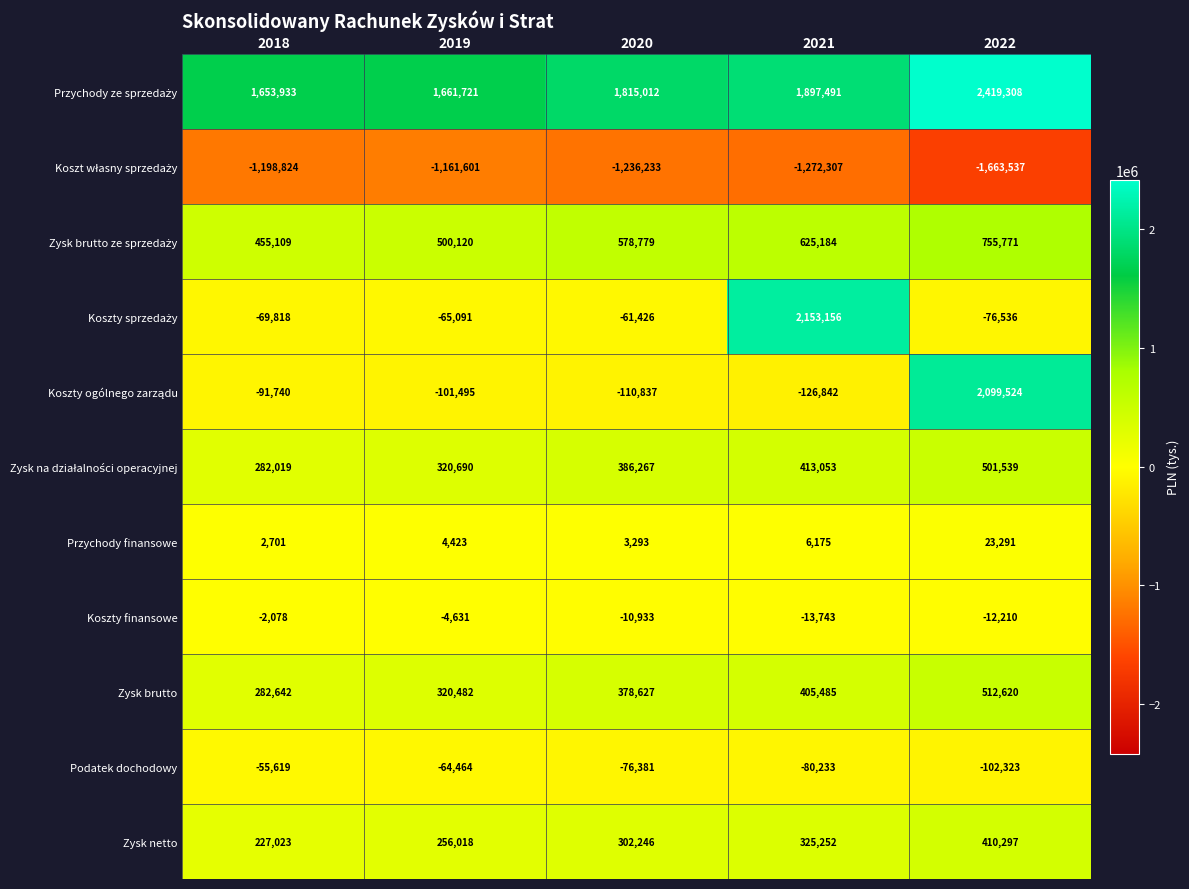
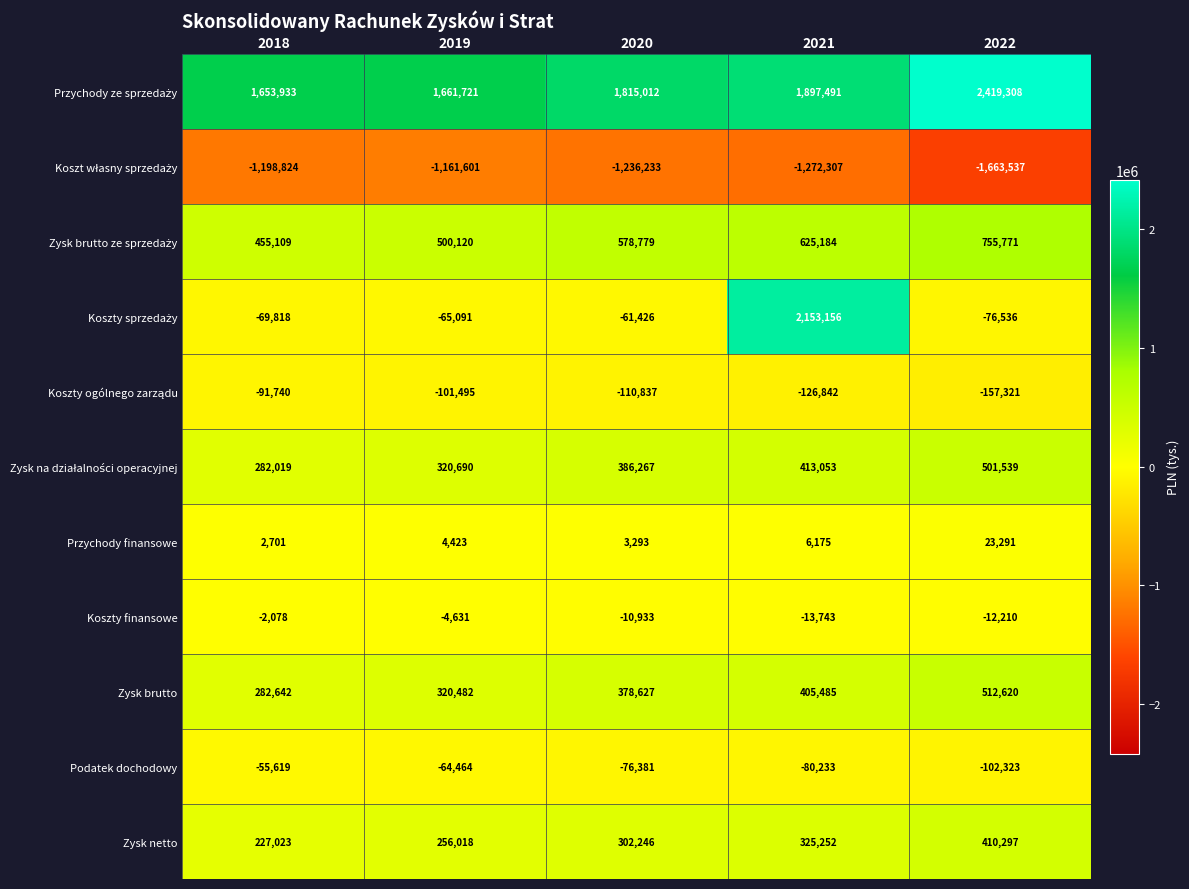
  {
    "Przychody ze sprzedaży": {
      "2018": "1,653,933",
      "2019": "1,661,721",
      "2020": "1,815,012",
      "2021": "1,897,491",
      "2022": "2,419,308"
    },
    "Koszt własny sprzedaży": {
      "2018": "-1,198,824",
      "2019": "-1,161,601",
      "2020": "-1,236,233",
      "2021": "-1,272,307",
      "2022": "-1,663,537"
    },
    "Zysk brutto ze sprzedaży": {
      "2018": "455,109",
      "2019": "500,120",
      "2020": "578,779",
      "2021": "625,184",
      "2022": "755,771"
    },
    "Koszty sprzedaży": {
      "2018": "-69,818",
      "2019": "-65,091",
      "2020": "-61,426",
      "2021": "2,153,156",
      "2022": "-76,536"
    },
    "Koszty ogólnego zarządu": {
      "2018": "-91,740",
      "2019": "-101,495",
      "2020": "-110,837",
      "2021": "-126,842",
-     "2022": "2,099,524"
+     "2022": "-157,321"
    },
    "Zysk na działalności operacyjnej": {
      "2018": "282,019",
      "2019": "320,690",
      "2020": "386,267",
      "2021": "413,053",
      "2022": "501,539"
    },
    "Przychody finansowe": {
      "2018": "2,701",
      "2019": "4,423",
      "2020": "3,293",
      "2021": "6,175",
      "2022": "23,291"
    },
    "Koszty finansowe": {
      "2018": "-2,078",
      "2019": "-4,631",
      "2020": "-10,933",
      "2021": "-13,743",
      "2022": "-12,210"
    },
    "Zysk brutto": {
      "2018": "282,642",
      "2019": "320,482",
      "2020": "378,627",
      "2021": "405,485",
      "2022": "512,620"
    },
    "Podatek dochodowy": {
      "2018": "-55,619",
      "2019": "-64,464",
      "2020": "-76,381",
      "2021": "-80,233",
      "2022": "-102,323"
    },
    "Zysk netto": {
      "2018": "227,023",
      "2019": "256,018",
      "2020": "302,246",
      "2021": "325,252",
      "2022": "410,297"
    }
  }
